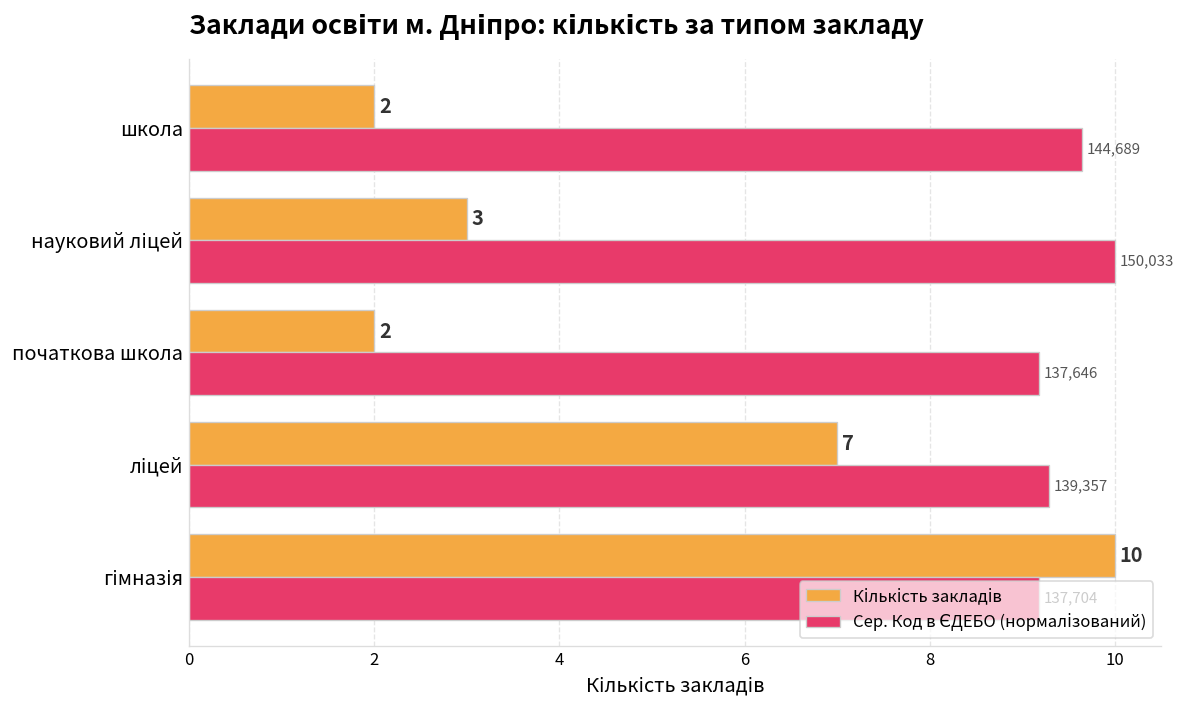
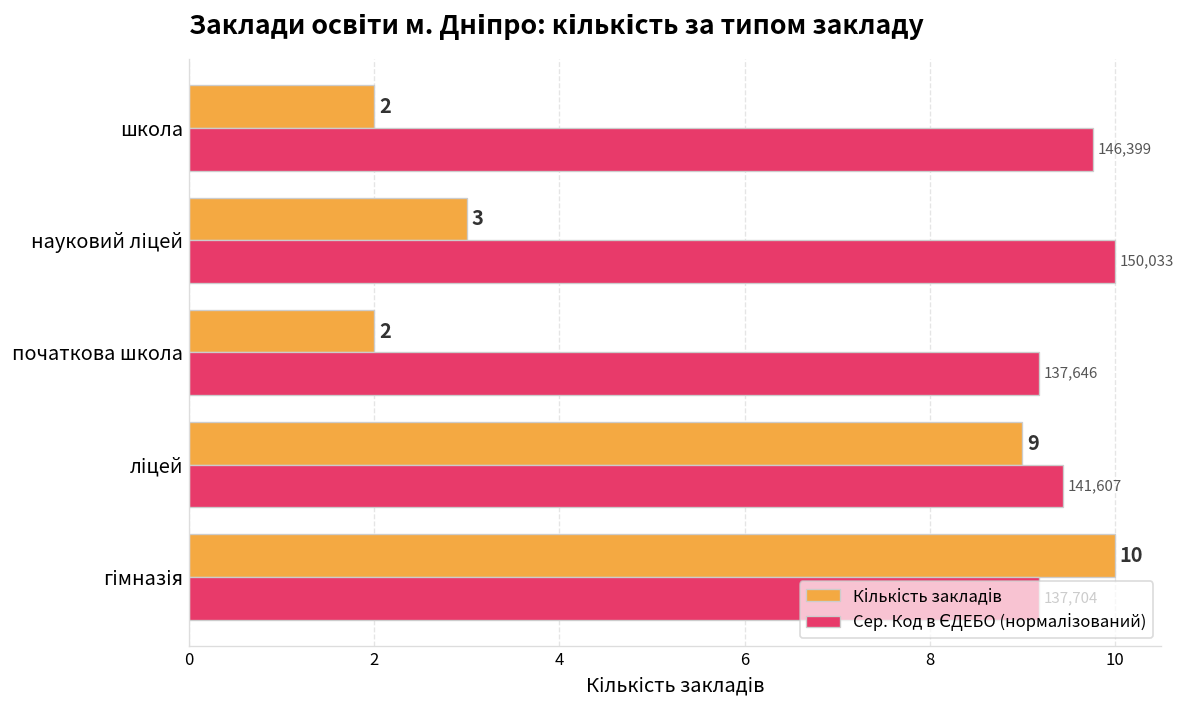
  {
    "Кількість закладів": {
      "школа": "2",
      "науковий ліцей": "3",
      "початкова школа": "2",
-     "ліцей": "7",
+     "ліцей": "9",
      "гімназія": "10"
    },
    "Сер. Код в ЄДЕБО (нормалізований)": {
-     "школа": "144,689",
-     "ліцей": "139,357"
+     "школа": "146,399",
+     "ліцей": "141,607"
    }
  }
